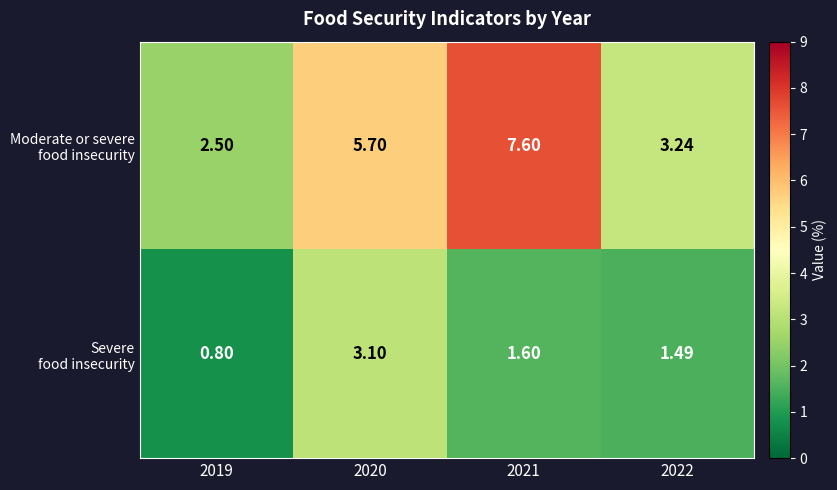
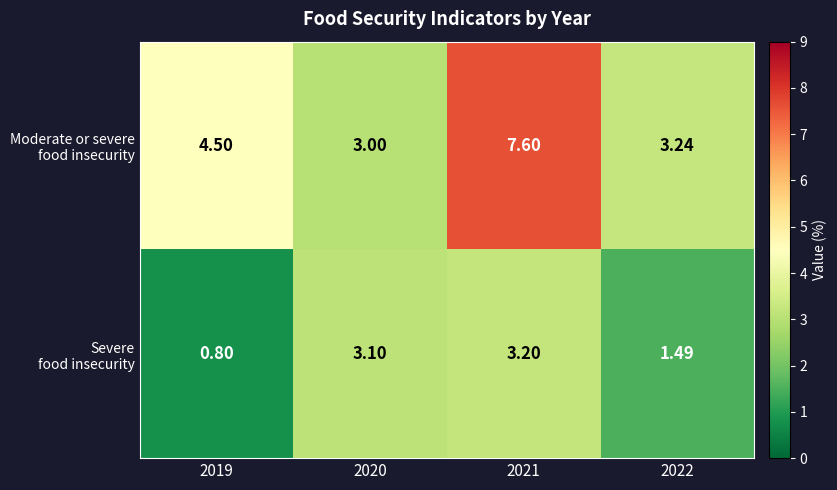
  {
    "Moderate or severe food insecurity": {
-     "2019": 2.50,
-     "2020": 5.70,
+     "2019": 4.50,
+     "2020": 3.00,
      "2021": 7.60,
      "2022": 3.24
    },
    "Severe food insecurity": {
      "2019": 0.80,
      "2020": 3.10,
-     "2021": 1.60,
+     "2021": 3.20,
      "2022": 1.49
    }
  }
